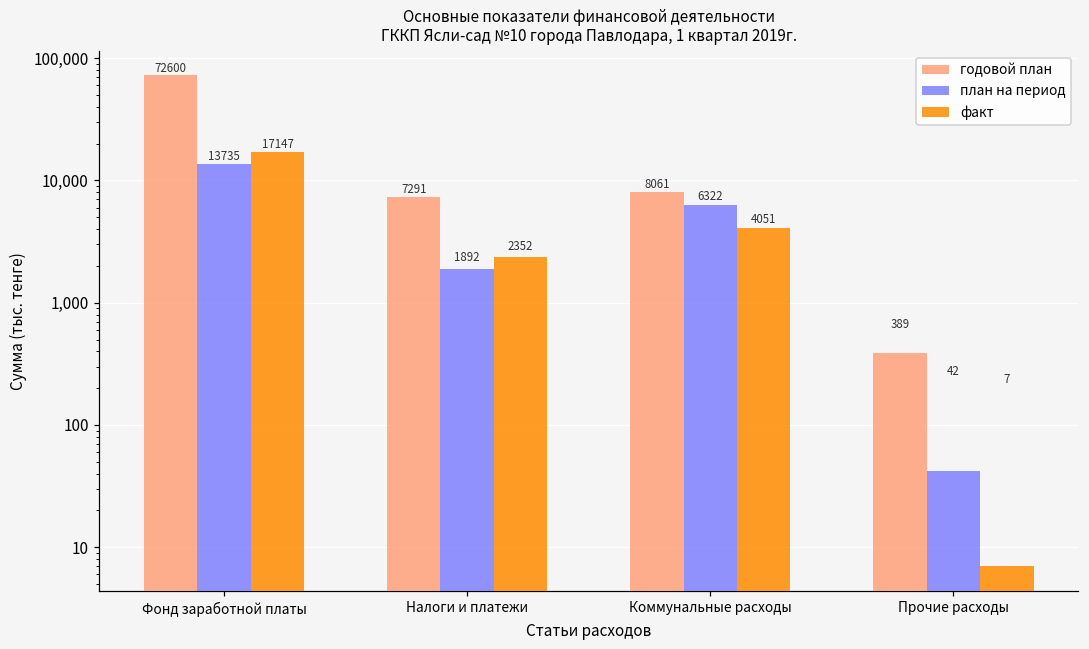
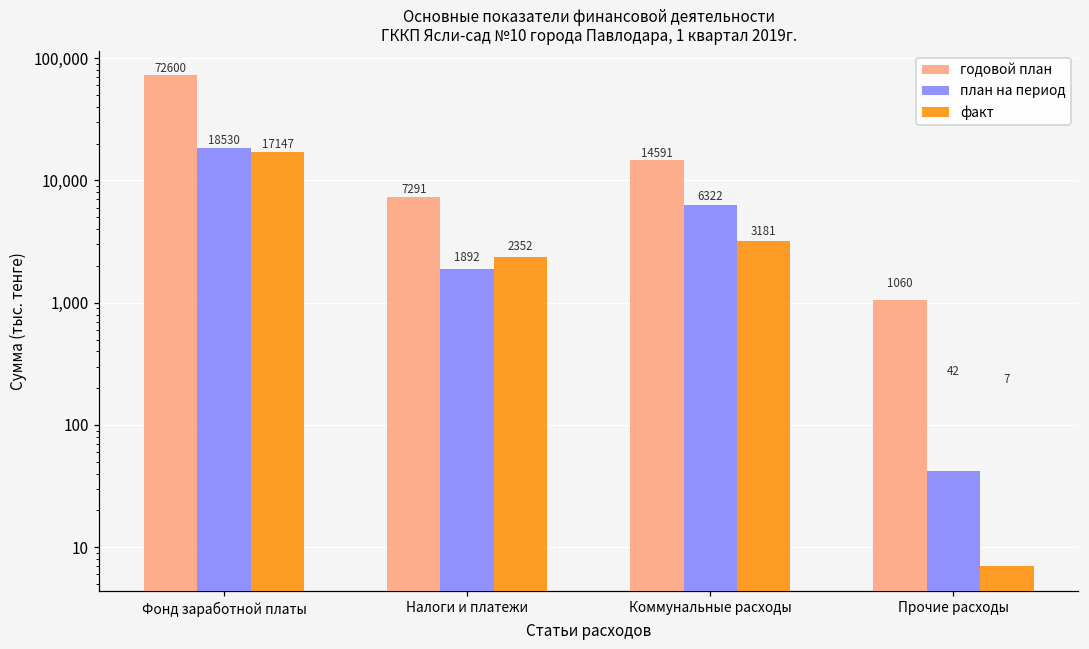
  {
    "годовой план": {
      "Фонд заработной платы": 72600,
      "Налоги и платежи": 7291,
-     "Коммунальные расходы": 8061,
-     "Прочие расходы": 389
+     "Коммунальные расходы": 14591,
+     "Прочие расходы": 1060
    },
    "план на период": {
-     "Фонд заработной платы": 13735,
+     "Фонд заработной платы": 18530,
      "Налоги и платежи": 1892,
      "Коммунальные расходы": 6322
    },
    "факт": {
      "Фонд заработной платы": 17147,
      "Налоги и платежи": 2352,
-     "Коммунальные расходы": 4051
+     "Коммунальные расходы": 3181
    }
  }
